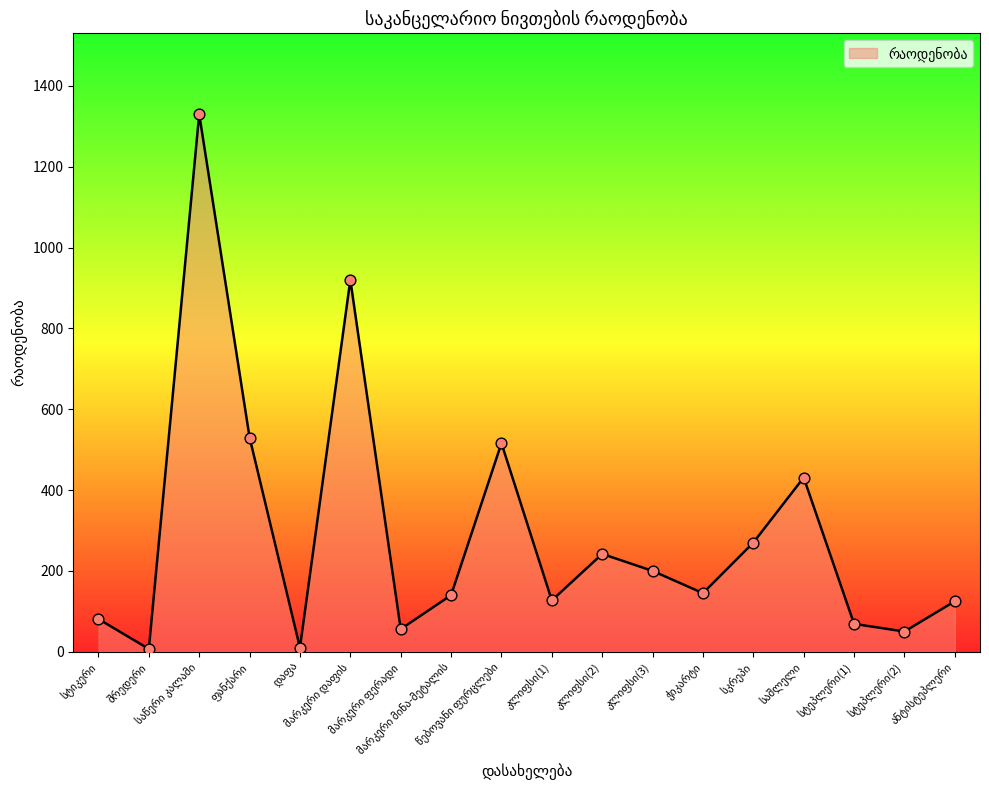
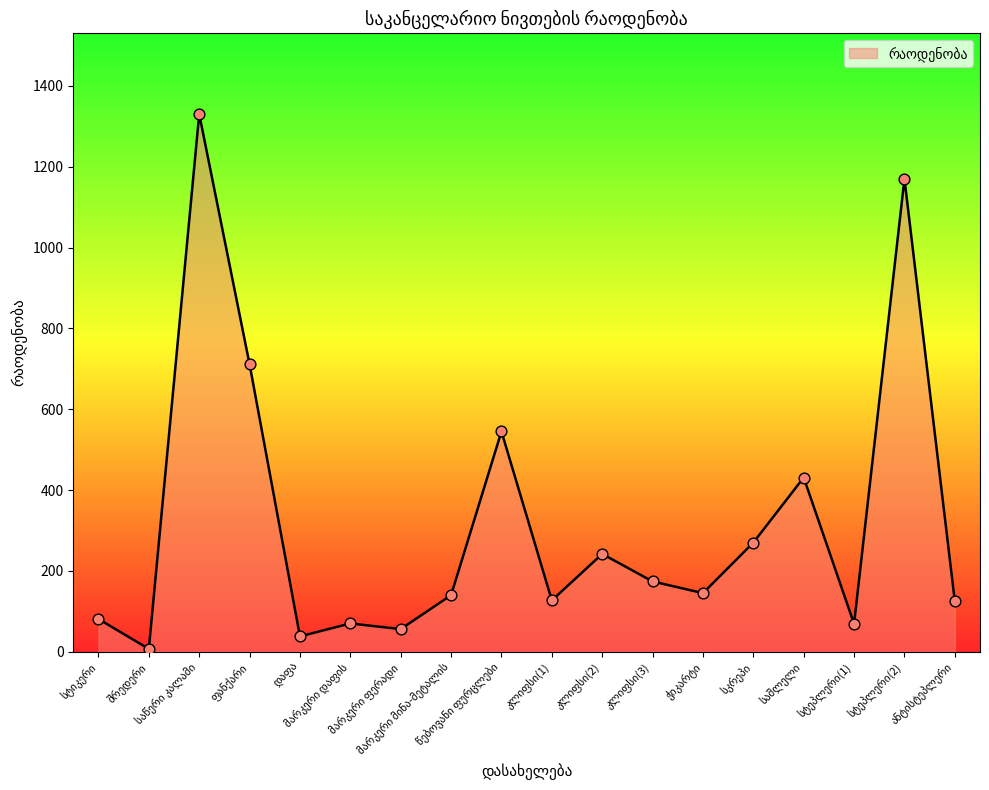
  {
    "სტიკერი": 80,
    "შრედერი": 10,
    "საწერი კალამი": 1330,
-   "ფანქარი": 530,
-   "დაფა": 10,
-   "მარკერი დაფის": 920,
+   "ფანქარი": 710,
+   "დაფა": 40,
+   "მარკერი დაფის": 70,
    "მარკერი ფერადი": 60,
    "მარკერი მინა-მეტალის": 140,
-   "წებოვანი ფურცლები": 520,
+   "წებოვანი ფურცლები": 550,
    "კლიფსი(1)": 130,
    "კლიფსი(2)": 240,
-   "კლიფსი(3)": 200,
+   "კლიფსი(3)": 170,
    "ჭიკარტი": 150,
    "სკრეპი": 270,
    "საშლელი": 430,
    "სტეპლერი(1)": 70,
-   "სტეპლერი(2)": 50,
+   "სტეპლერი(2)": 1170,
    "ანტისტეპლერი": 130
  }
